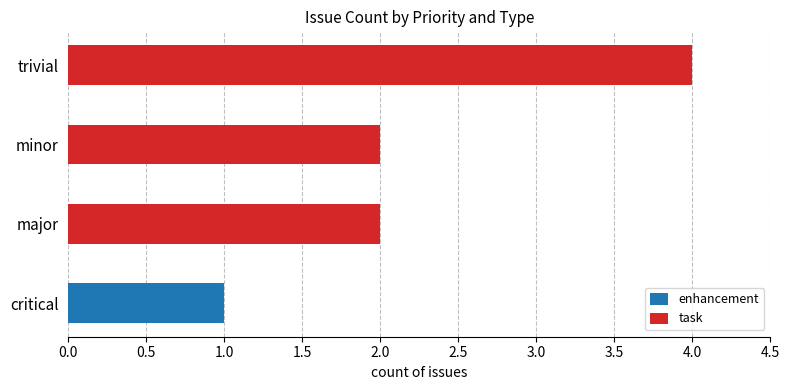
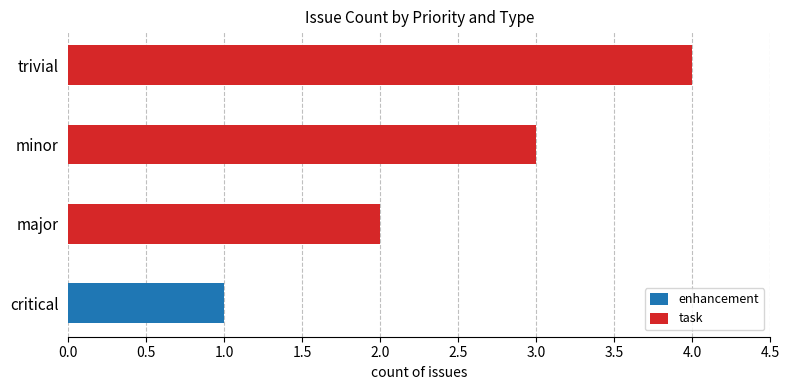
  {
    "enhancement": {
      "trivial": 0,
      "minor": 0,
      "major": 0,
      "critical": 1
    },
    "task": {
-     "minor": 2
+     "minor": 3
    }
  }
